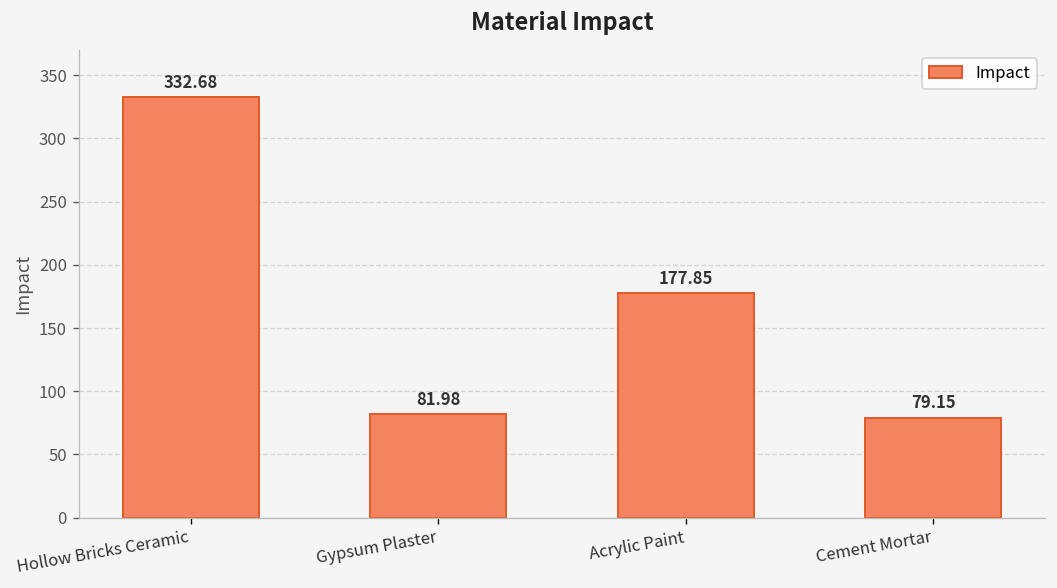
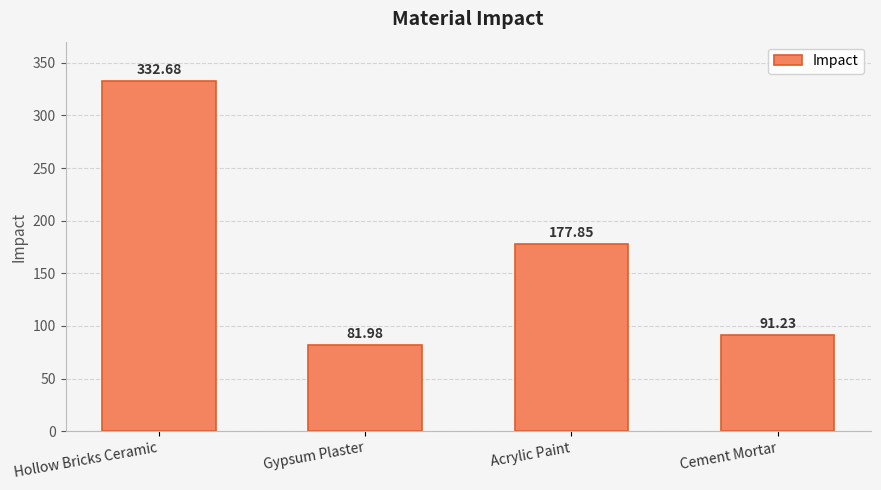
  {
    "Hollow Bricks Ceramic": 332.68,
    "Gypsum Plaster": 81.98,
    "Acrylic Paint": 177.85,
-   "Cement Mortar": 79.15
+   "Cement Mortar": 91.23
  }
